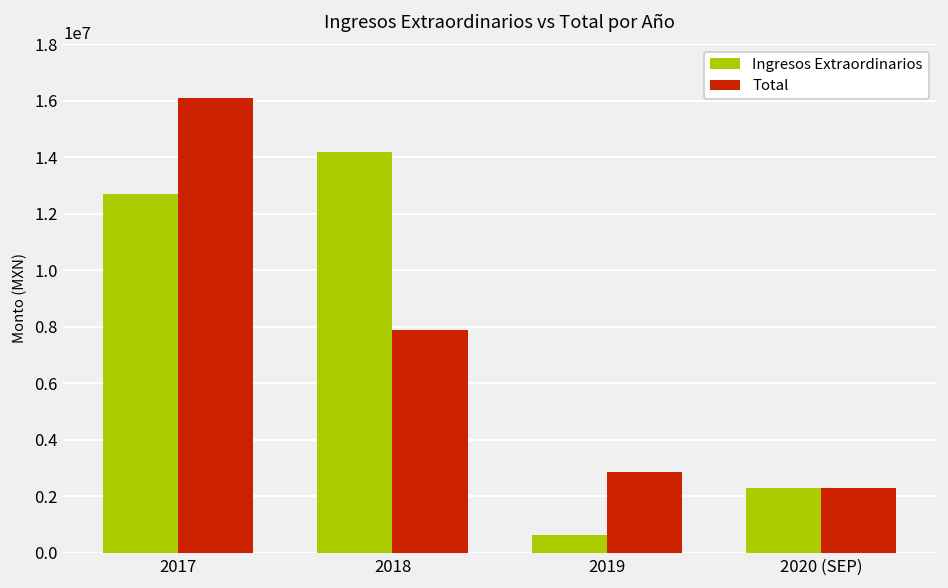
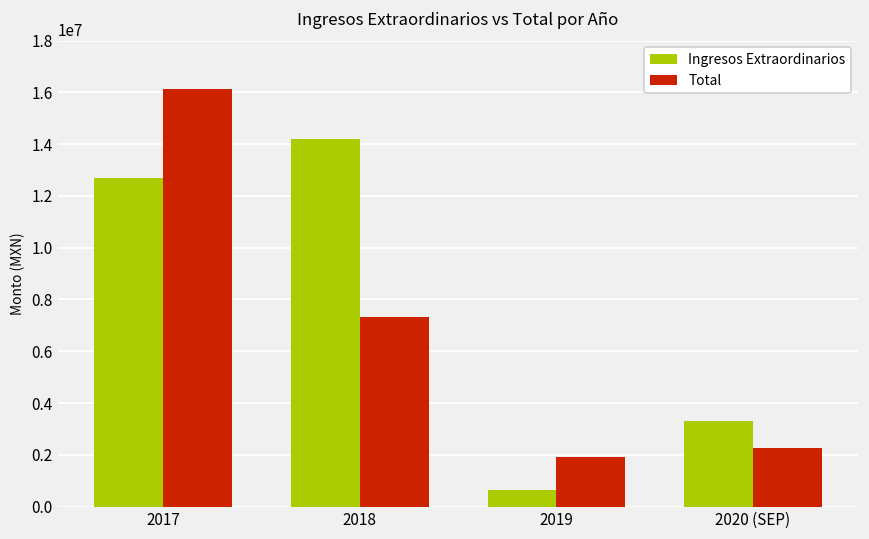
  {
    "Ingresos Extraordinarios": {
      "2017": 12700000,
      "2018": 14200000,
      "2019": 600000,
-     "2020 (SEP)": 2300000
+     "2020 (SEP)": 3300000
    },
    "Total": {
      "2017": 16100000,
-     "2018": 7900000,
-     "2019": 2900000,
+     "2018": 7300000,
+     "2019": 1900000,
      "2020 (SEP)": 2300000
    }
  }
